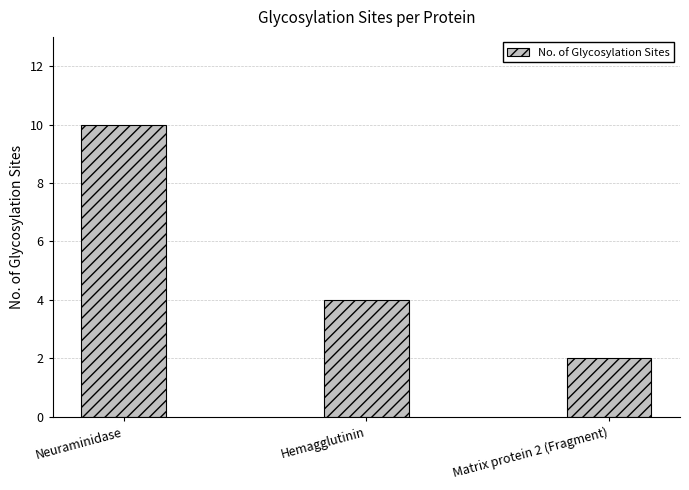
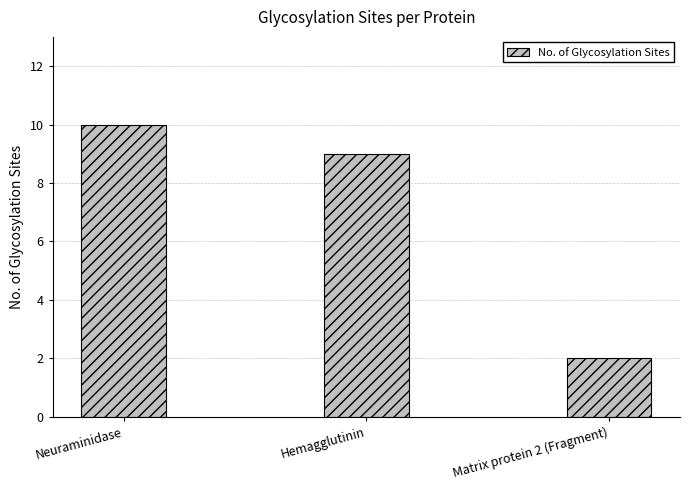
  {
    "Neuraminidase": 10,
-   "Hemagglutinin": 4,
+   "Hemagglutinin": 9,
    "Matrix protein 2 (Fragment)": 2
  }
